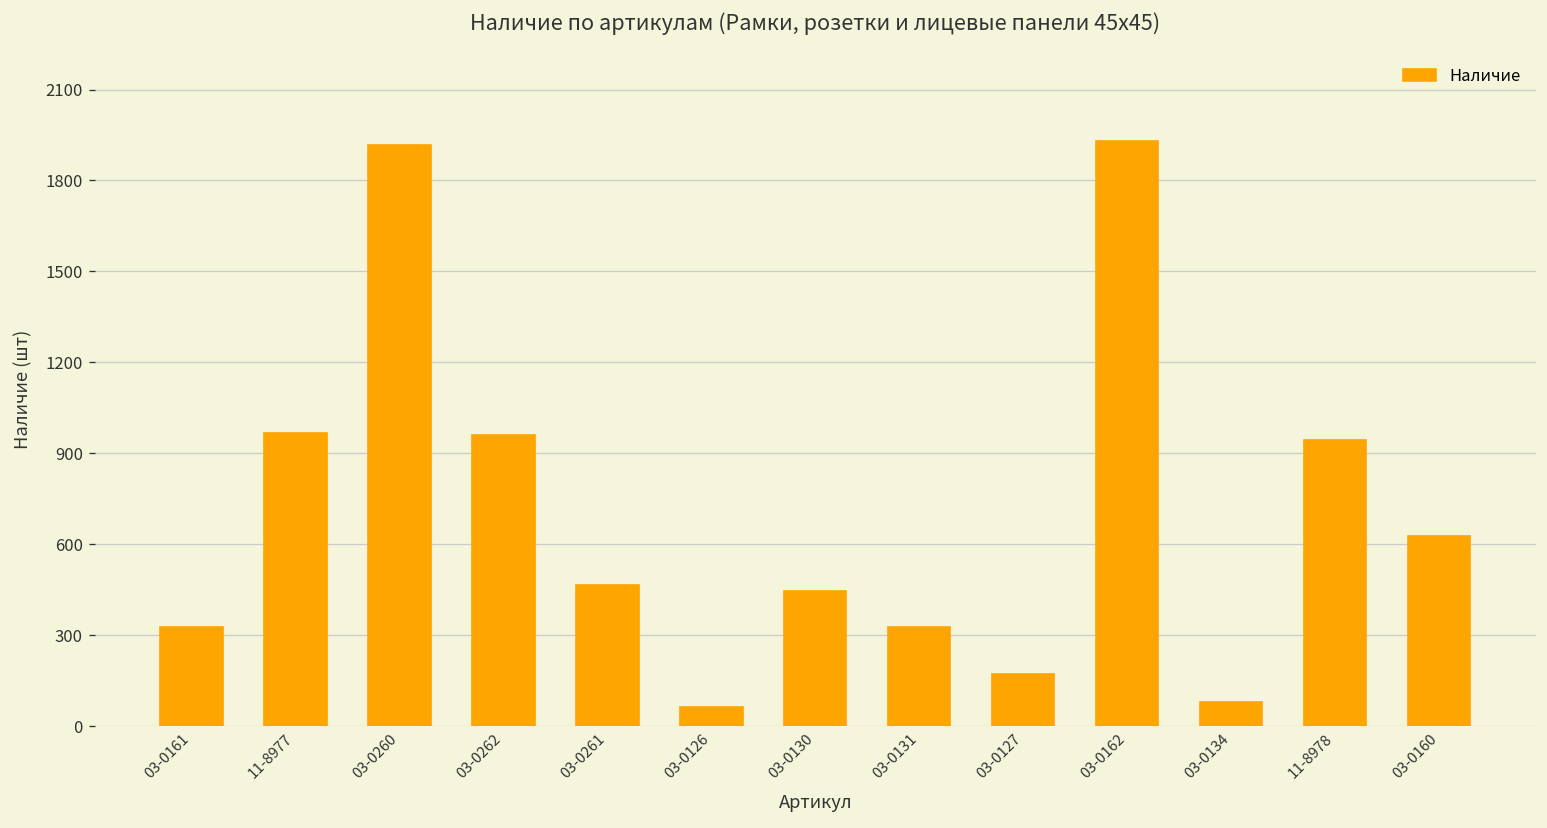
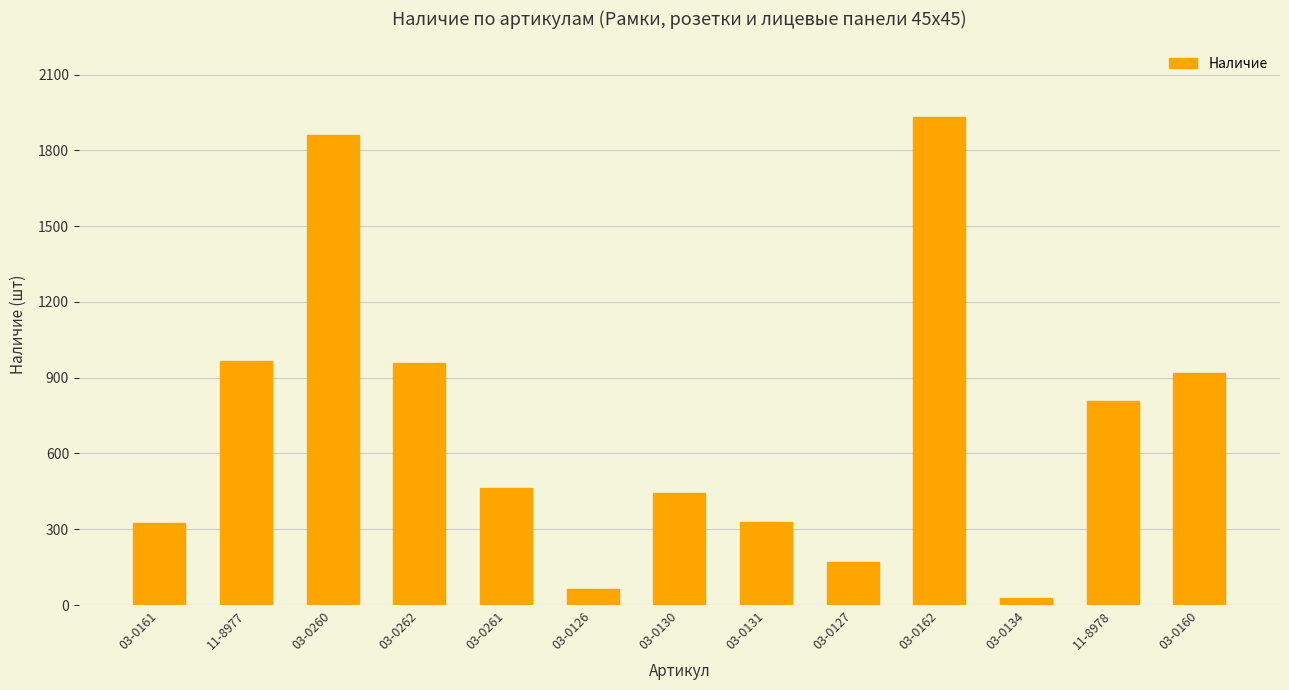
  {
    "03-0161": 330,
    "11-8977": 970,
-   "03-0260": 1920,
+   "03-0260": 1860,
    "03-0262": 960,
    "03-0261": 470,
    "03-0126": 60,
    "03-0130": 440,
    "03-0131": 330,
    "03-0127": 170,
    "03-0162": 1930,
-   "03-0134": 80,
-   "11-8978": 940,
-   "03-0160": 630
+   "03-0134": 30,
+   "11-8978": 810,
+   "03-0160": 920
  }
